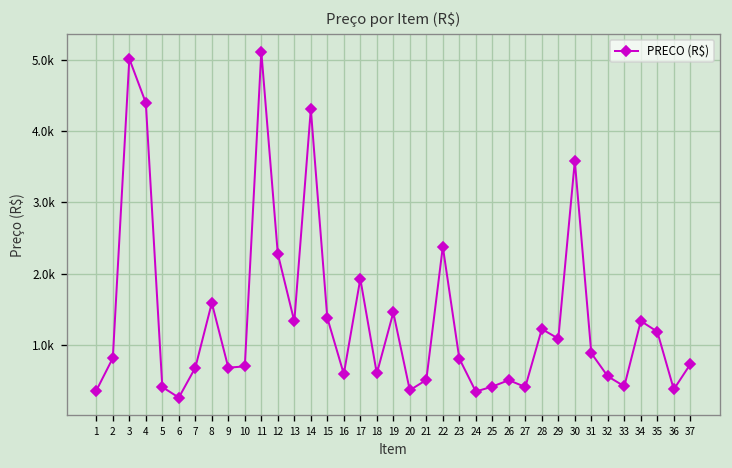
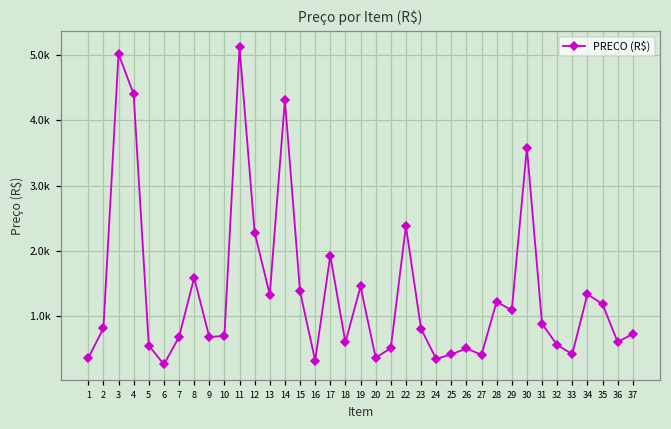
  {
    "1": 400,
    "2": 800,
    "3": 5000,
    "4": 4400,
-   "5": 400,
+   "5": 500,
    "6": 300,
    "7": 700,
    "8": 1600,
    "9": 700,
    "10": 700,
    "11": 5100,
    "12": 2300,
    "13": 1300,
    "14": 4300,
    "15": 1400,
-   "16": 600,
+   "16": 300,
    "17": 1900,
    "18": 600,
    "19": 1500,
    "20": 400,
    "21": 500,
    "22": 2400,
    "23": 800,
    "24": 300,
    "25": 400,
    "26": 500,
    "27": 400,
    "28": 1200,
    "29": 1100,
    "30": 3600,
    "31": 900,
    "32": 600,
    "33": 400,
    "34": 1300,
    "35": 1200,
-   "36": 400,
+   "36": 600,
    "37": 700
  }
